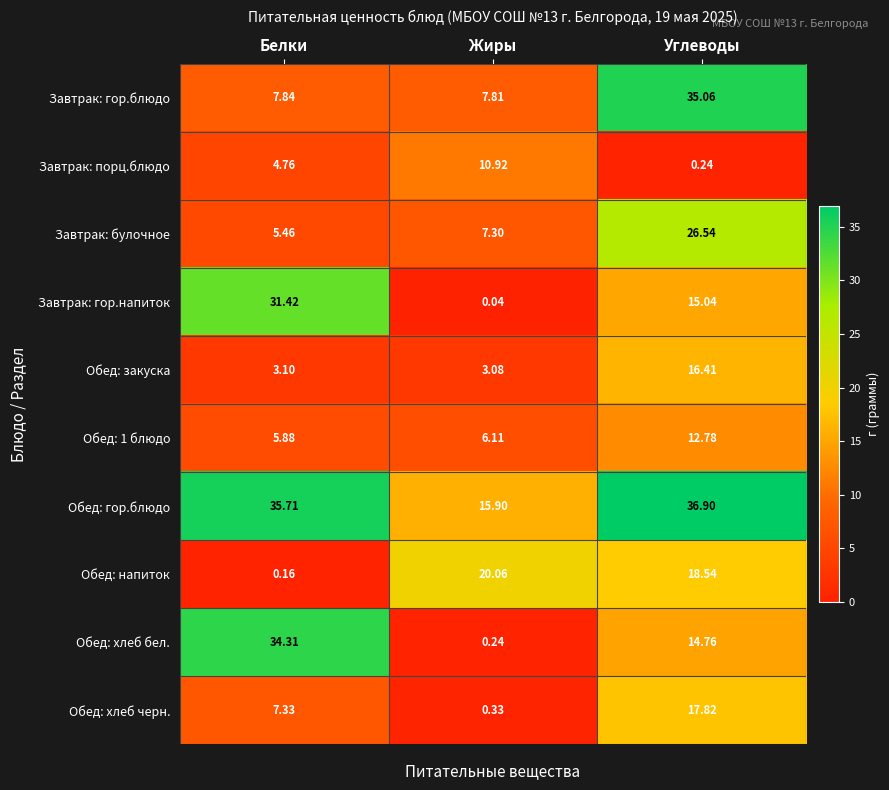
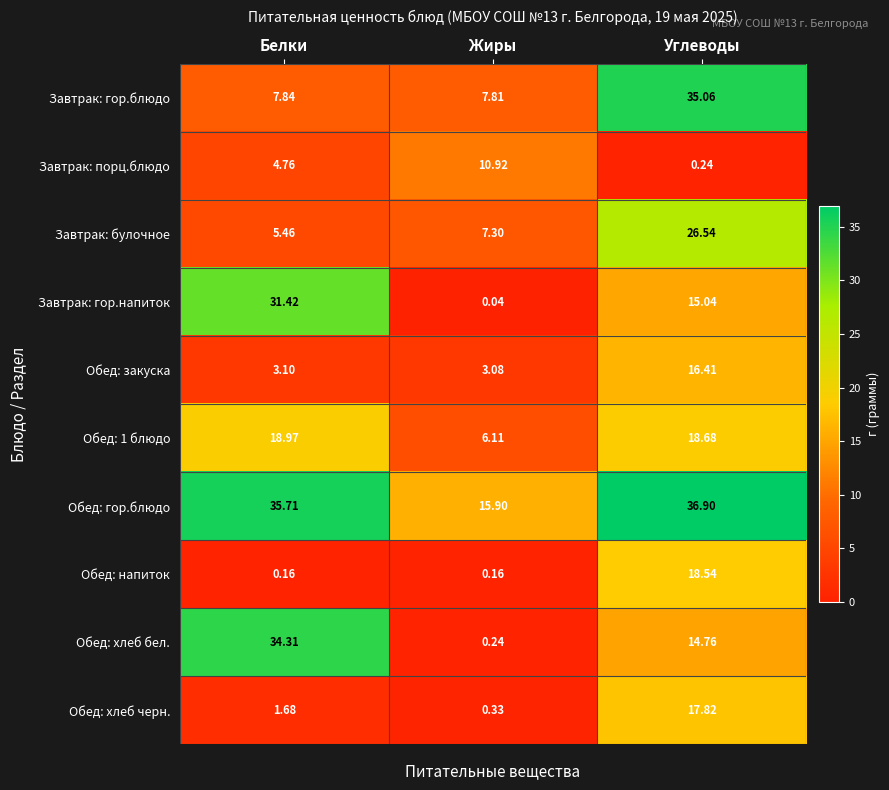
  {
    "Завтрак: гор.блюдо": {
      "Белки": 7.84,
      "Жиры": 7.81,
      "Углеводы": 35.06
    },
    "Завтрак: порц.блюдо": {
      "Белки": 4.76,
      "Жиры": 10.92,
      "Углеводы": 0.24
    },
    "Завтрак: булочное": {
      "Белки": 5.46,
      "Жиры": 7.30,
      "Углеводы": 26.54
    },
    "Завтрак: гор.напиток": {
      "Белки": 31.42,
      "Жиры": 0.04,
      "Углеводы": 15.04
    },
    "Обед: закуска": {
      "Белки": 3.10,
      "Жиры": 3.08,
      "Углеводы": 16.41
    },
    "Обед: 1 блюдо": {
-     "Белки": 5.88,
+     "Белки": 18.97,
      "Жиры": 6.11,
-     "Углеводы": 12.78
+     "Углеводы": 18.68
    },
    "Обед: гор.блюдо": {
      "Белки": 35.71,
      "Жиры": 15.90,
      "Углеводы": 36.90
    },
    "Обед: напиток": {
      "Белки": 0.16,
-     "Жиры": 20.06,
+     "Жиры": 0.16,
      "Углеводы": 18.54
    },
    "Обед: хлеб бел.": {
      "Белки": 34.31,
      "Жиры": 0.24,
      "Углеводы": 14.76
    },
    "Обед: хлеб черн.": {
-     "Белки": 7.33,
+     "Белки": 1.68,
      "Жиры": 0.33,
      "Углеводы": 17.82
    }
  }
